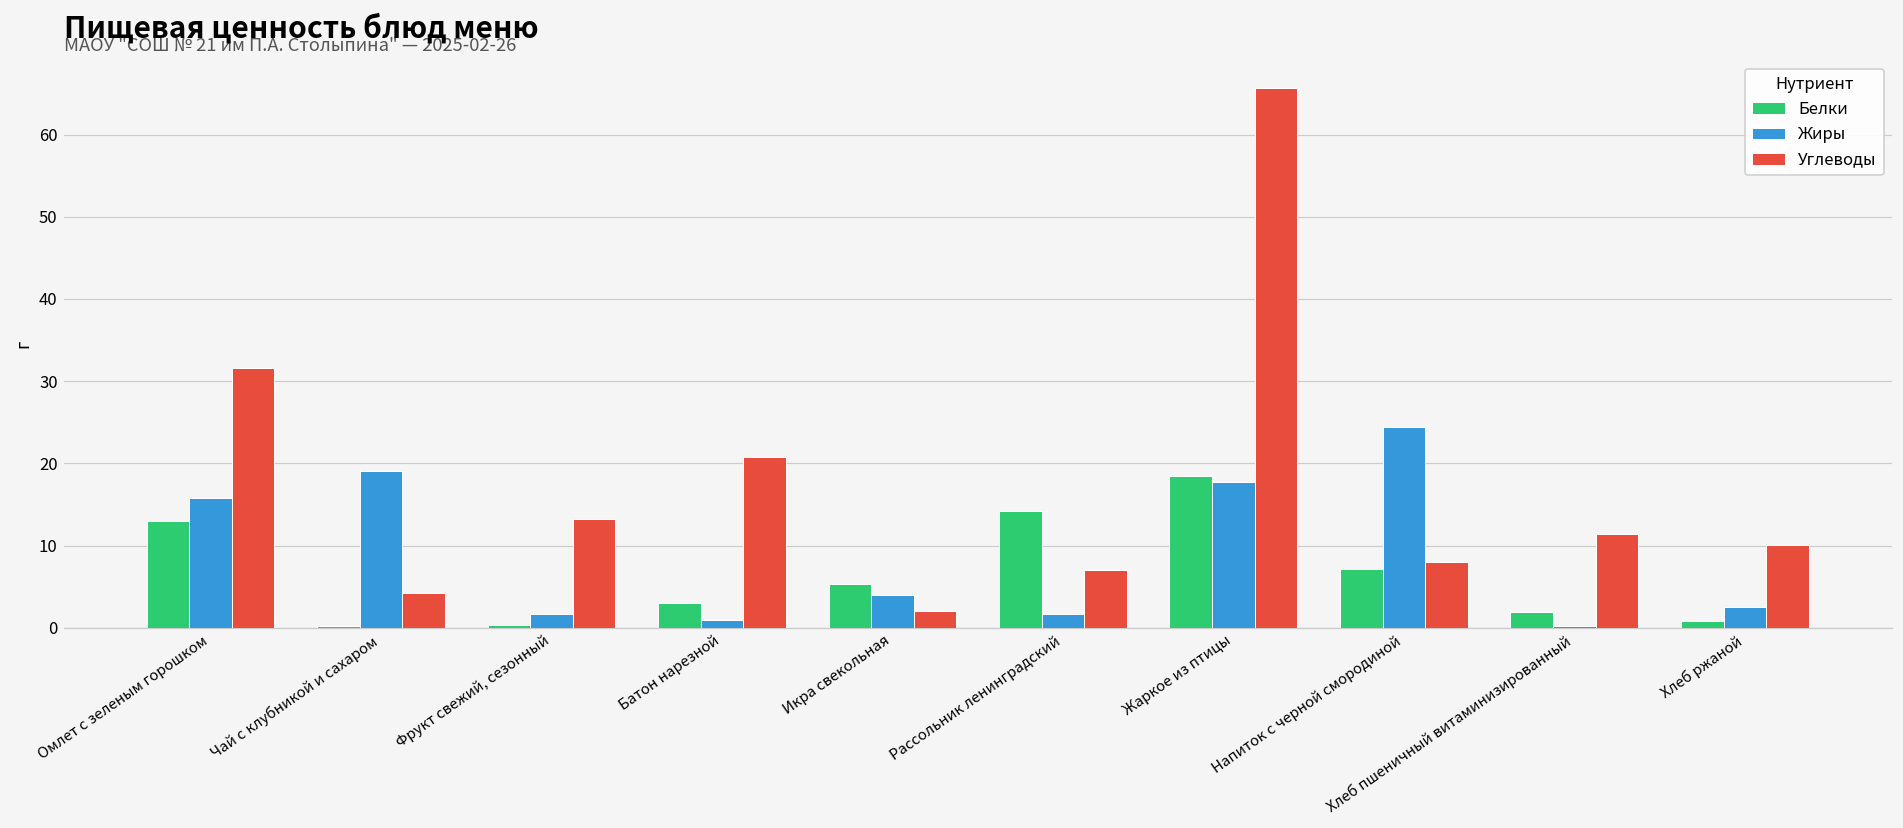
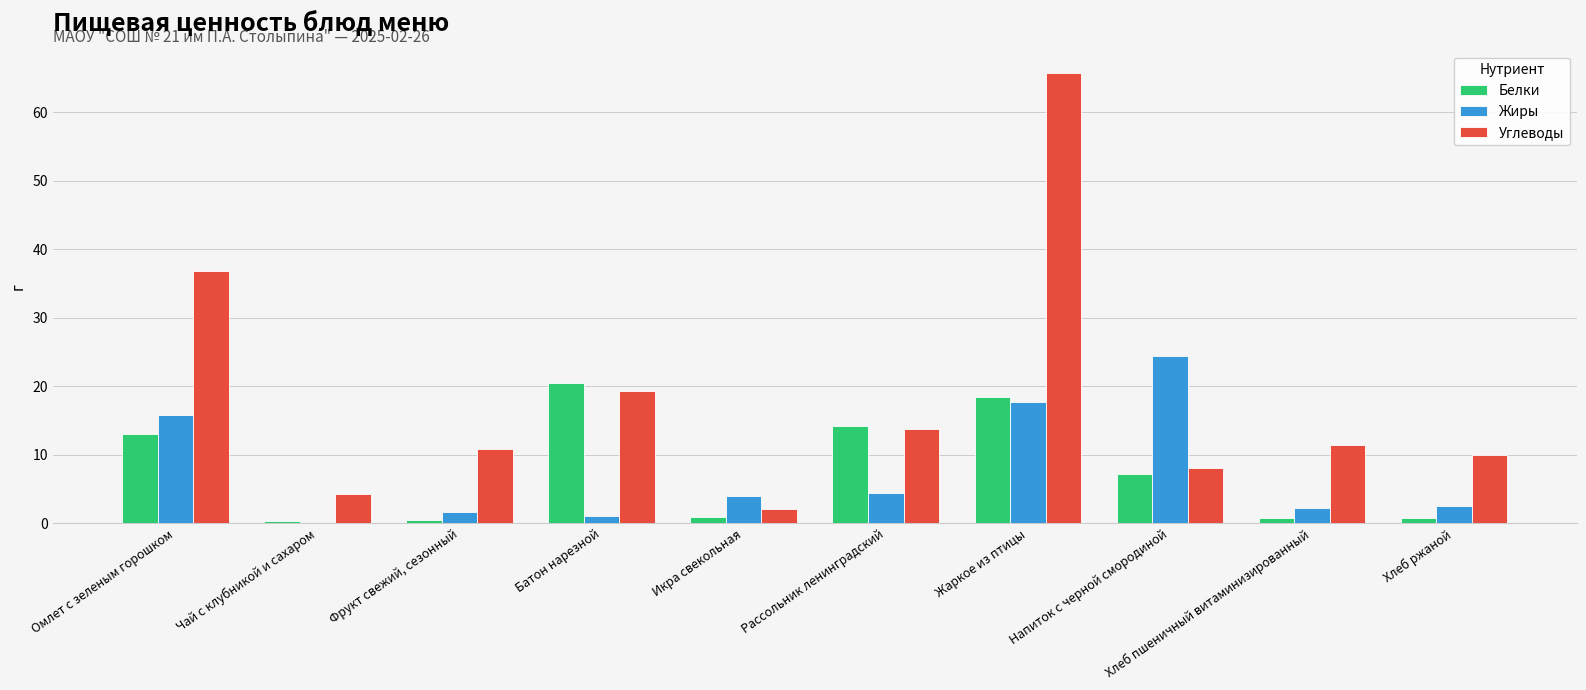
  {
    "Белки": {
      "Омлет с зеленым горошком": 13,
      "Фрукт свежий, сезонный": 0,
-     "Батон нарезной": 3,
-     "Икра свекольная": 5,
+     "Батон нарезной": 20,
+     "Икра свекольная": 1,
      "Рассольник ленинградский": 14,
      "Жаркое из птицы": 18,
      "Напиток с черной смородиной": 7,
-     "Хлеб пшеничный витаминизированный": 2,
+     "Хлеб пшеничный витаминизированный": 1,
      "Хлеб ржаной": 1
    },
    "Жиры": {
      "Омлет с зеленым горошком": 16,
-     "Чай с клубникой и сахаром": 19,
+     "Чай с клубникой и сахаром": 0,
      "Фрукт свежий, сезонный": 2,
      "Батон нарезной": 1,
      "Икра свекольная": 4,
-     "Рассольник ленинградский": 2,
+     "Рассольник ленинградский": 4,
      "Жаркое из птицы": 18,
      "Напиток с черной смородиной": 24,
-     "Хлеб пшеничный витаминизированный": 0,
+     "Хлеб пшеничный витаминизированный": 2,
      "Хлеб ржаной": 3
    },
    "Углеводы": {
-     "Омлет с зеленым горошком": 32,
+     "Омлет с зеленым горошком": 37,
      "Чай с клубникой и сахаром": 4,
-     "Фрукт свежий, сезонный": 13,
-     "Батон нарезной": 21,
+     "Фрукт свежий, сезонный": 11,
+     "Батон нарезной": 19,
      "Икра свекольная": 2,
-     "Рассольник ленинградский": 7,
+     "Рассольник ленинградский": 14,
      "Жаркое из птицы": 66,
      "Напиток с черной смородиной": 8,
      "Хлеб пшеничный витаминизированный": 11,
      "Хлеб ржаной": 10
    }
  }
